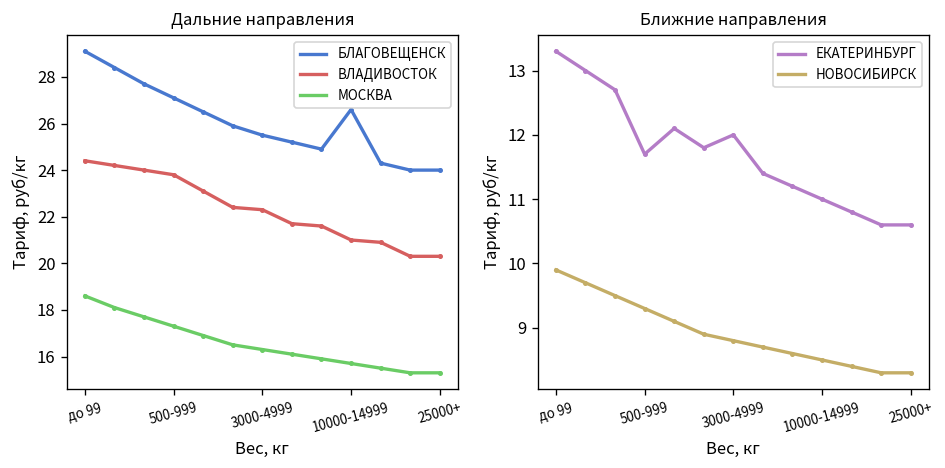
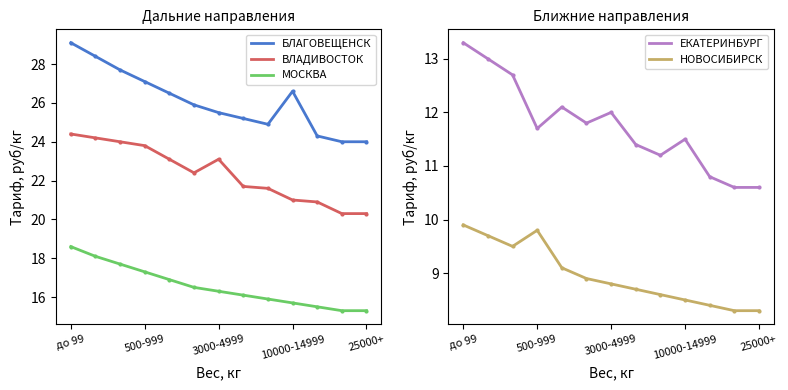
  {
    "Дальние направления": {
      "БЛАГОВЕЩЕНСК": {
        "до 99": 29.1,
        "500-999": 27.1,
        "3000-4999": 25.5,
        "10000-14999": 26.6,
        "25000+": 24.0
      },
      "ВЛАДИВОСТОК": {
        "до 99": 24.4,
        "500-999": 23.8,
-       "3000-4999": 22.3,
+       "3000-4999": 23.1,
        "10000-14999": 21.0,
        "25000+": 20.3
      },
      "МОСКВА": {
        "до 99": 18.6,
        "500-999": 17.3,
        "3000-4999": 16.3,
        "10000-14999": 15.7,
        "25000+": 15.3
      }
    },
    "Ближние направления": {
      "ЕКАТЕРИНБУРГ": {
        "до 99": 13.3,
        "500-999": 11.7,
        "3000-4999": 12.0,
-       "10000-14999": 11.0,
+       "10000-14999": 11.5,
        "25000+": 10.6
      },
      "НОВОСИБИРСК": {
        "до 99": 9.9,
-       "500-999": 9.3,
+       "500-999": 9.8,
        "3000-4999": 8.8,
        "10000-14999": 8.5,
        "25000+": 8.3
      }
    }
  }
